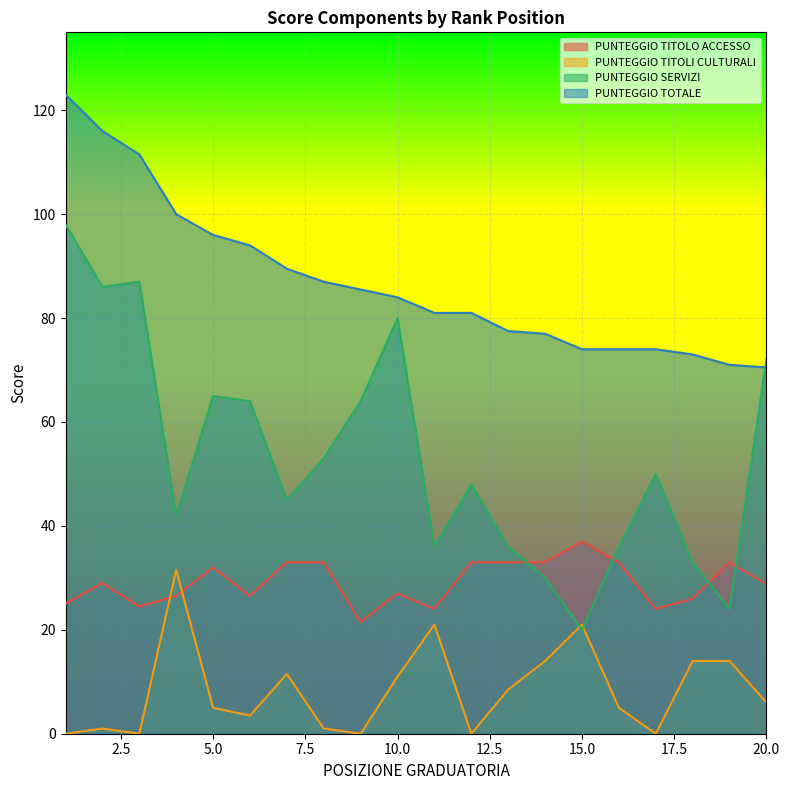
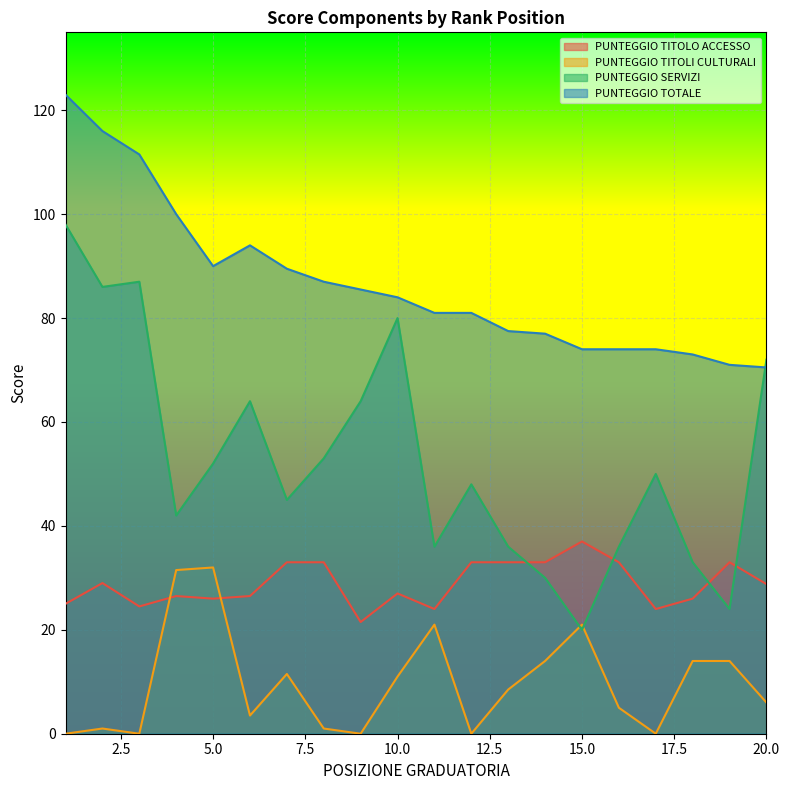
  {
    "PUNTEGGIO TITOLO ACCESSO": {
-     "5.0": 32,
+     "5.0": 26,
      "10.0": 27,
      "15.0": 37,
      "20.0": 29
    },
    "PUNTEGGIO TITOLI CULTURALI": {
-     "5.0": 5,
+     "5.0": 32,
      "10.0": 11,
      "15.0": 21,
      "20.0": 6
    },
    "PUNTEGGIO SERVIZI": {
-     "5.0": 65,
+     "5.0": 52,
      "10.0": 80,
      "15.0": 20,
      "20.0": 72
    },
    "PUNTEGGIO TOTALE": {
-     "5.0": 96,
+     "5.0": 90,
      "10.0": 84,
      "15.0": 74,
      "20.0": 71
    }
  }
